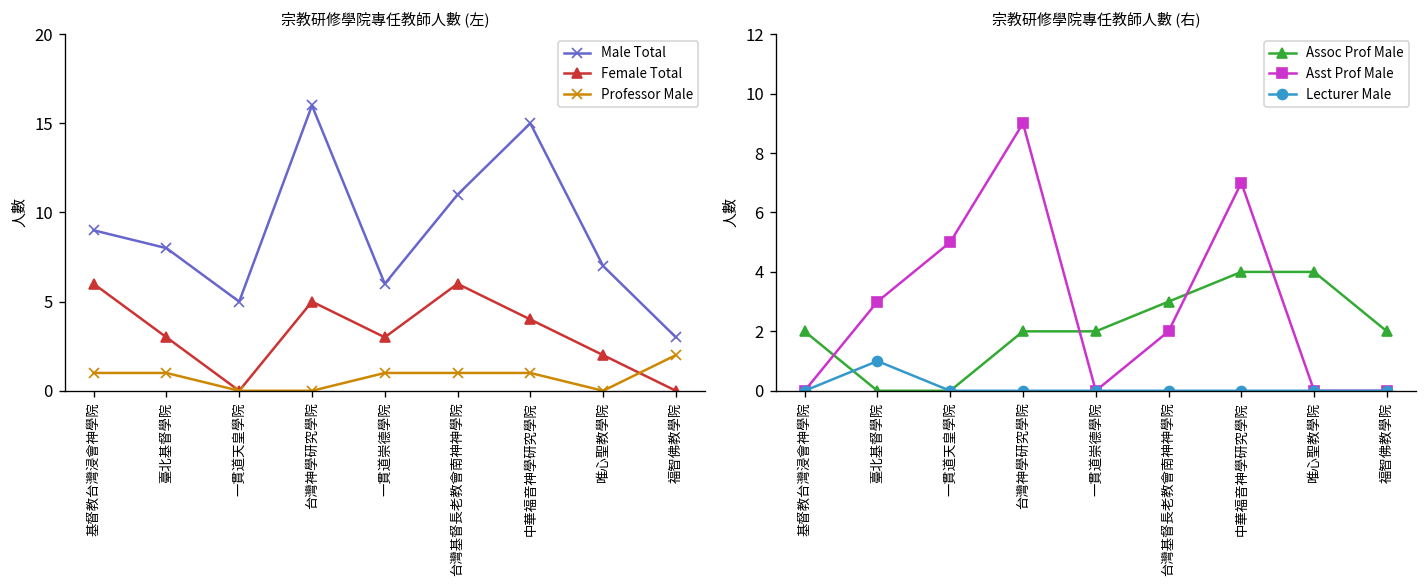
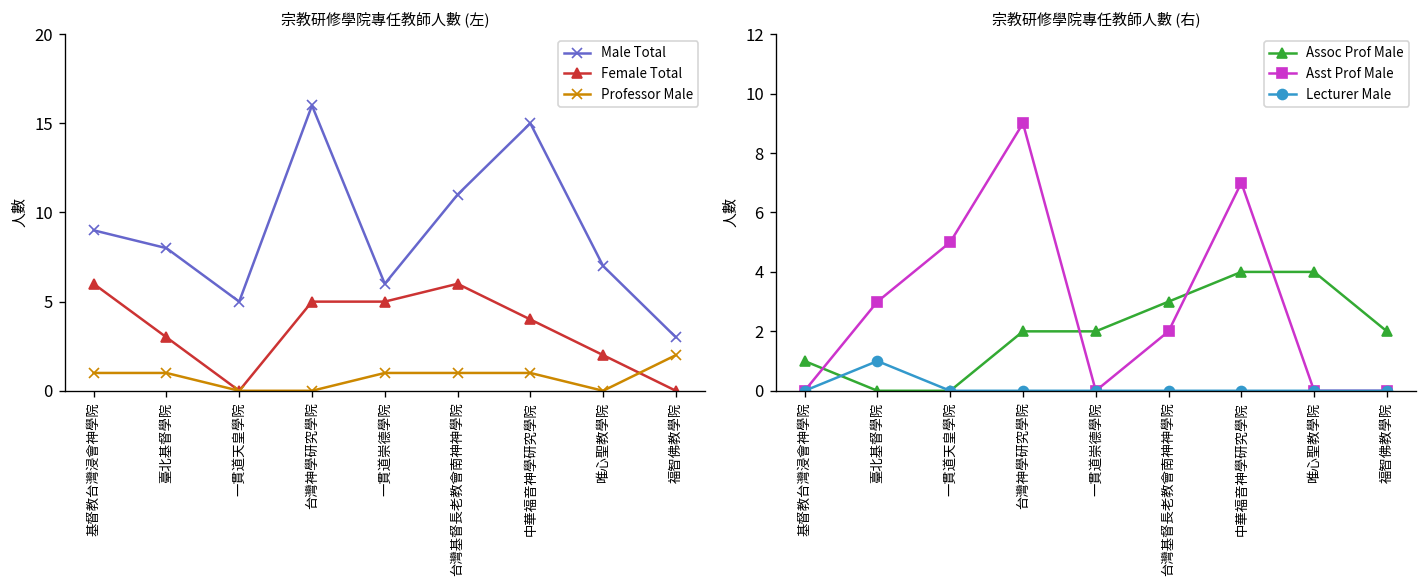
  {
    "宗教研修學院專任教師人數 (左)": {
      "Male Total": {
        "基督教台灣浸會神學院": 9,
        "臺北基督學院": 8,
        "一貫道天皇學院": 5,
        "台灣神學研究學院": 16,
        "一貫道崇德學院": 6,
        "台灣基督長老教會南神神學院": 11,
        "中華福音神學研究學院": 15,
        "唯心聖教學院": 7,
        "福智佛教學院": 3
      },
      "Female Total": {
        "基督教台灣浸會神學院": 6,
        "臺北基督學院": 3,
        "台灣神學研究學院": 5,
-       "一貫道崇德學院": 3,
+       "一貫道崇德學院": 5,
        "台灣基督長老教會南神神學院": 6,
        "中華福音神學研究學院": 4,
        "唯心聖教學院": 2,
        "福智佛教學院": 0
      },
      "Professor Male": {
        "基督教台灣浸會神學院": 1,
        "臺北基督學院": 1,
        "台灣神學研究學院": 0,
        "一貫道崇德學院": 1,
        "台灣基督長老教會南神神學院": 1,
        "中華福音神學研究學院": 1,
        "唯心聖教學院": 0,
        "福智佛教學院": 2
      }
    },
    "宗教研修學院專任教師人數 (右)": {
      "Assoc Prof Male": {
-       "基督教台灣浸會神學院": 2,
+       "基督教台灣浸會神學院": 1,
        "臺北基督學院": 0,
        "台灣神學研究學院": 2,
        "一貫道崇德學院": 2,
        "台灣基督長老教會南神神學院": 3,
        "中華福音神學研究學院": 4,
        "唯心聖教學院": 4,
        "福智佛教學院": 2
      },
      "Asst Prof Male": {
        "臺北基督學院": 3,
        "一貫道天皇學院": 5,
        "台灣神學研究學院": 9,
        "台灣基督長老教會南神神學院": 2,
        "中華福音神學研究學院": 7
      },
      "Lecturer Male": {
        "臺北基督學院": 1,
        "台灣神學研究學院": 0,
        "台灣基督長老教會南神神學院": 0,
        "中華福音神學研究學院": 0
      }
    }
  }
